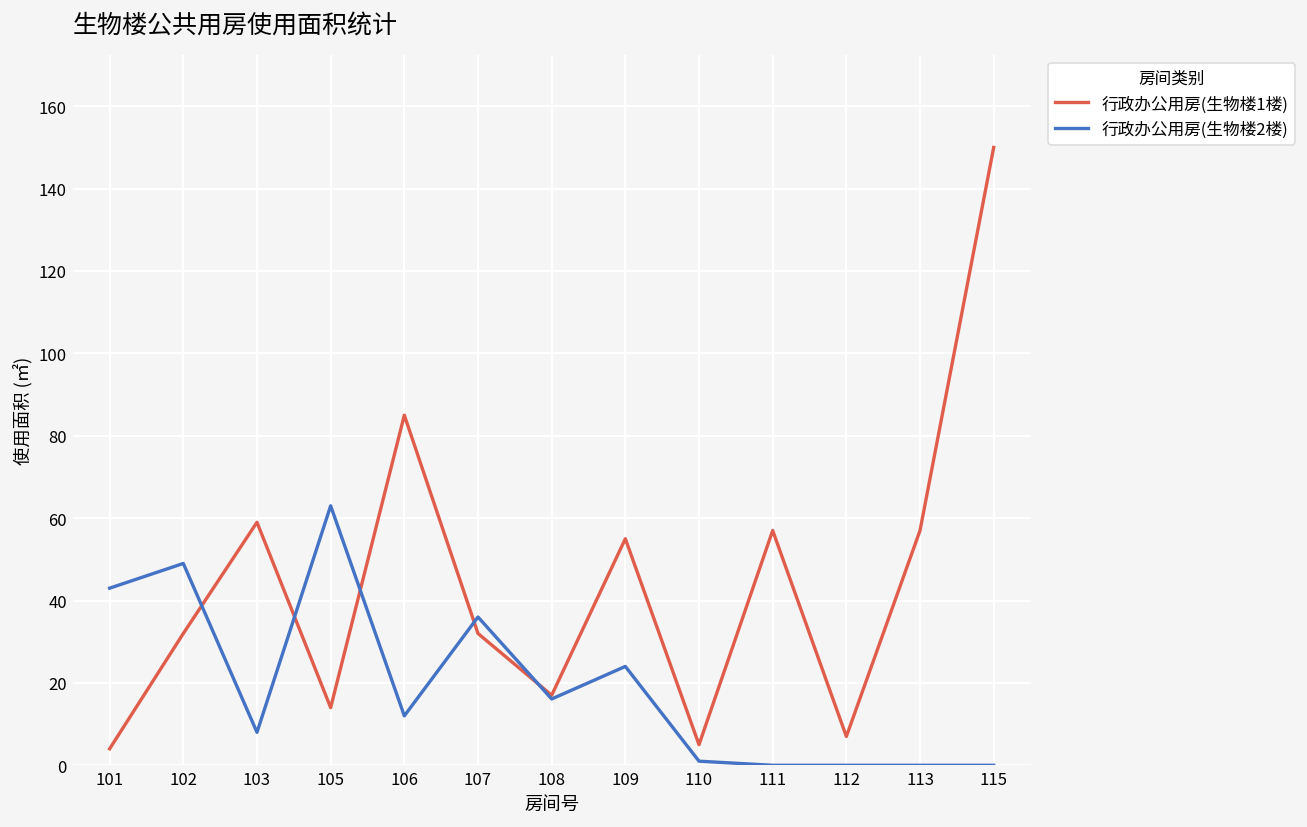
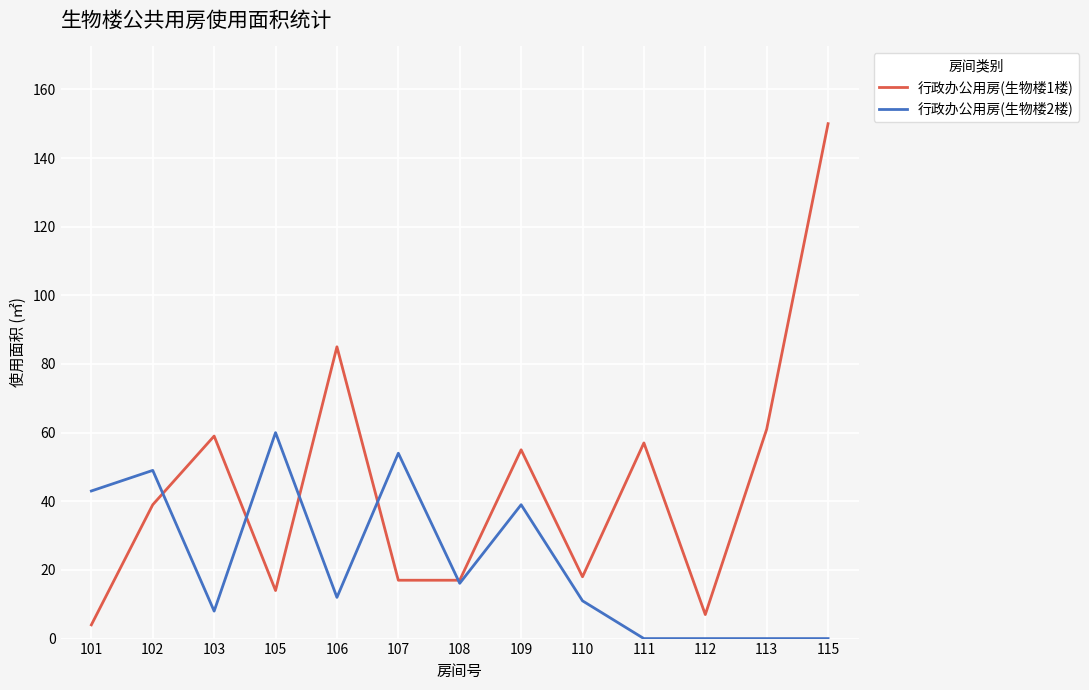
  {
    "行政办公用房(生物楼1楼)": {
      "101": 4,
-     "102": 32,
+     "102": 39,
      "103": 59,
      "105": 14,
      "106": 85,
-     "107": 32,
+     "107": 17,
      "108": 17,
      "109": 55,
-     "110": 5,
+     "110": 18,
      "111": 57,
      "112": 7,
-     "113": 57,
+     "113": 61,
      "115": 150
    },
    "行政办公用房(生物楼2楼)": {
      "101": 43,
      "102": 49,
      "103": 8,
-     "105": 63,
+     "105": 60,
      "106": 12,
-     "107": 36,
+     "107": 54,
      "108": 16,
-     "109": 24,
-     "110": 1,
+     "109": 39,
+     "110": 11,
      "111": 0,
      "112": 0,
      "113": 0,
      "115": 0
    }
  }
